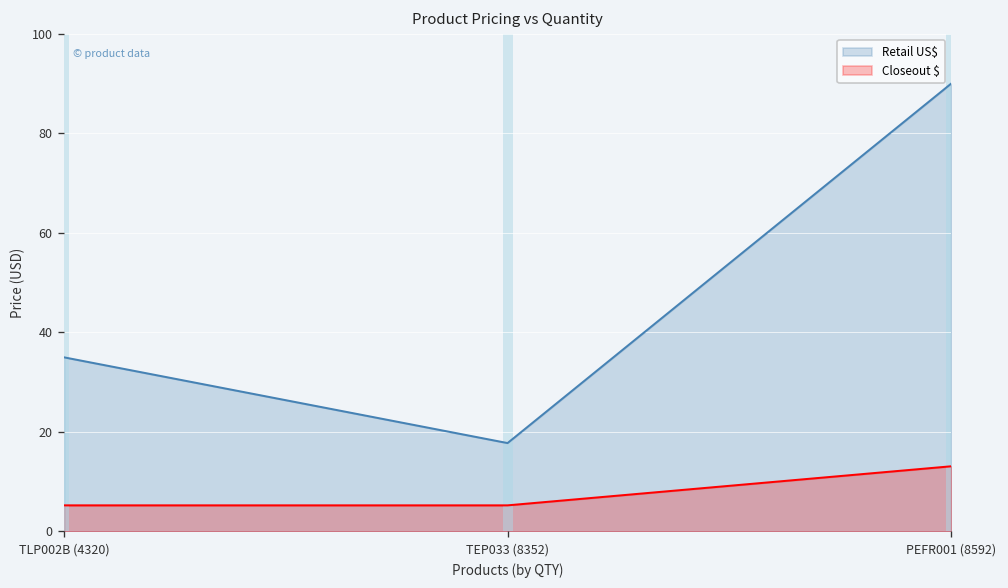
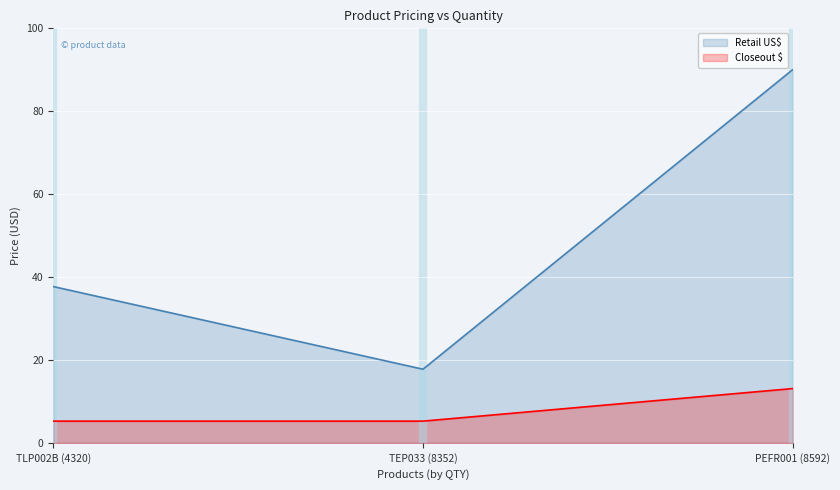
  {
    "Retail US$": {
-     "TLP002B (4320)": 35,
+     "TLP002B (4320)": 38,
      "TEP033 (8352)": 18,
      "PEFR001 (8592)": 90
    },
    "Closeout $": {
      "TLP002B (4320)": 5,
      "TEP033 (8352)": 5,
      "PEFR001 (8592)": 13
    }
  }
